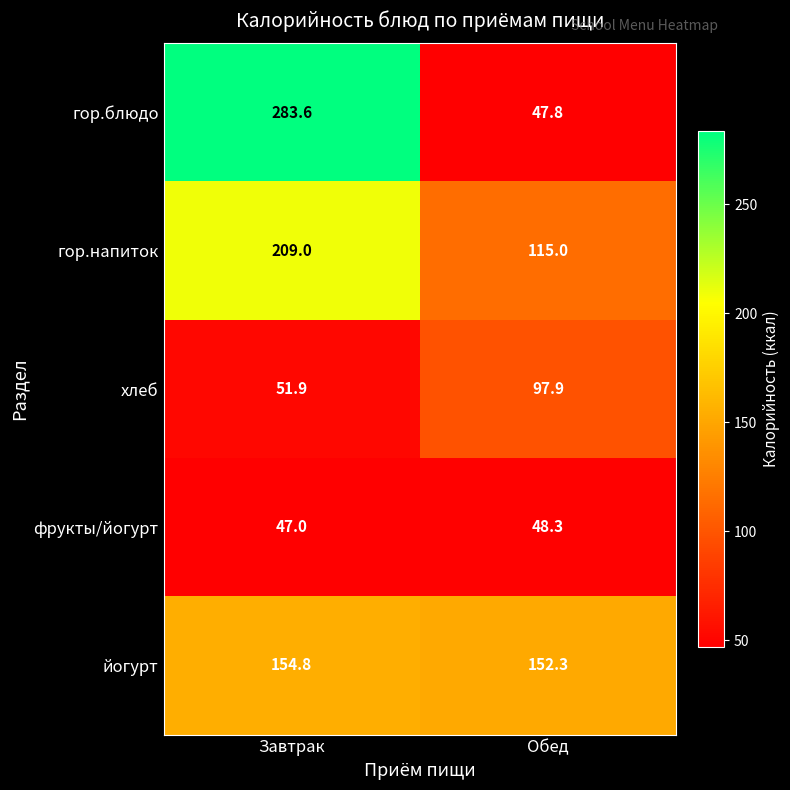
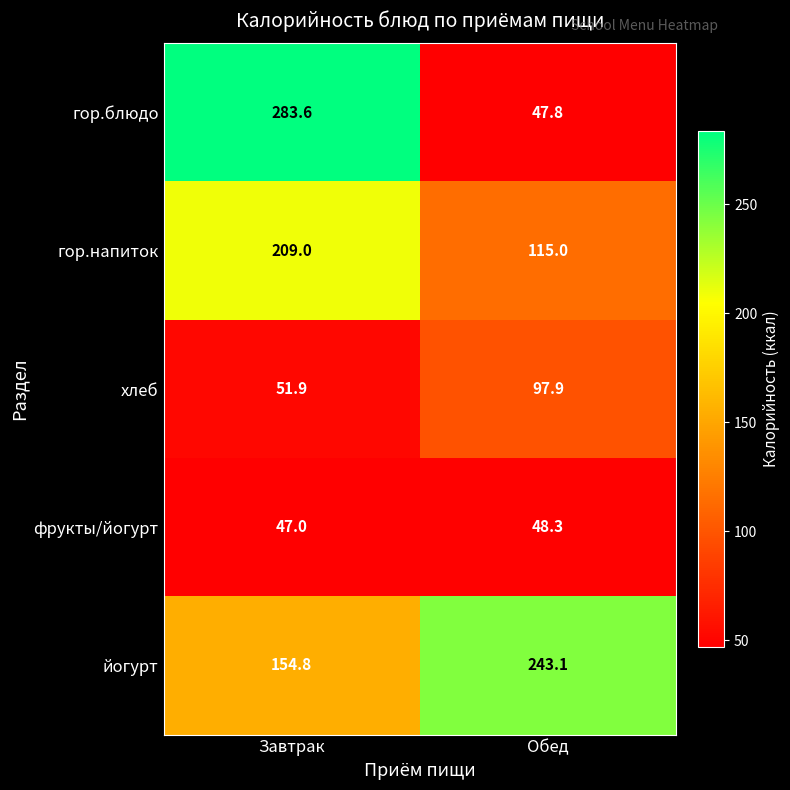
  {
    "гор.блюдо": {
      "Завтрак": 283.6,
      "Обед": 47.8
    },
    "гор.напиток": {
      "Завтрак": 209.0,
      "Обед": 115.0
    },
    "хлеб": {
      "Завтрак": 51.9,
      "Обед": 97.9
    },
    "фрукты/йогурт": {
      "Завтрак": 47.0,
      "Обед": 48.3
    },
    "йогурт": {
      "Завтрак": 154.8,
-     "Обед": 152.3
+     "Обед": 243.1
    }
  }
